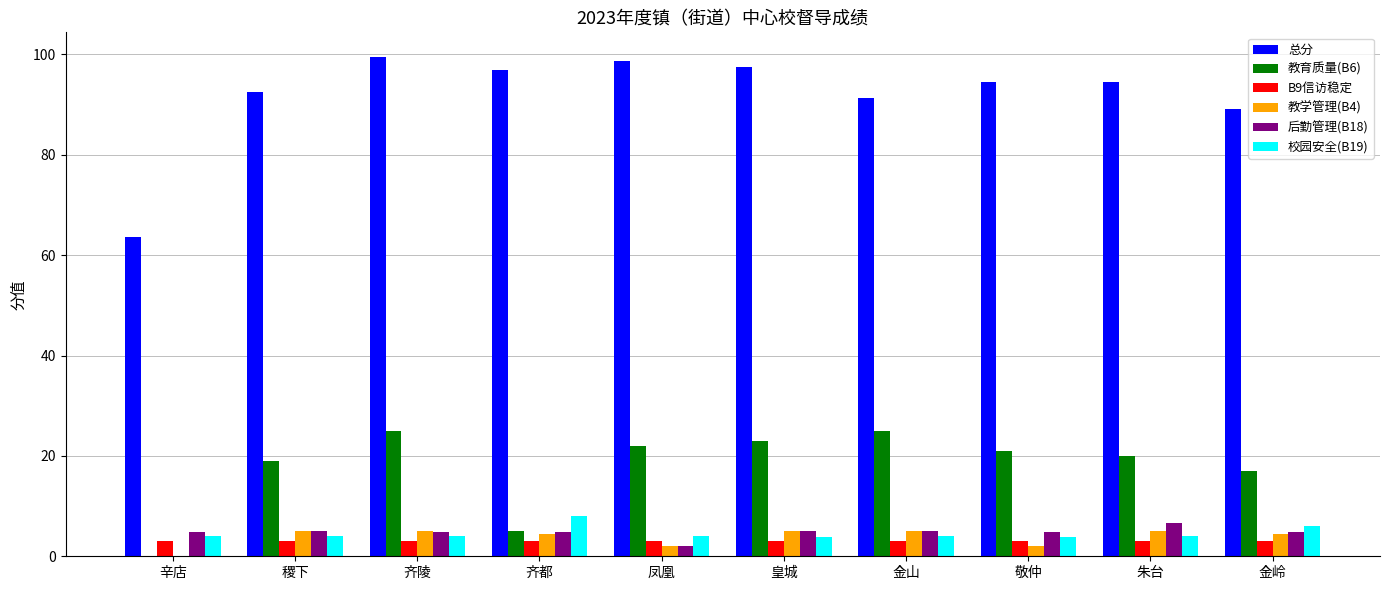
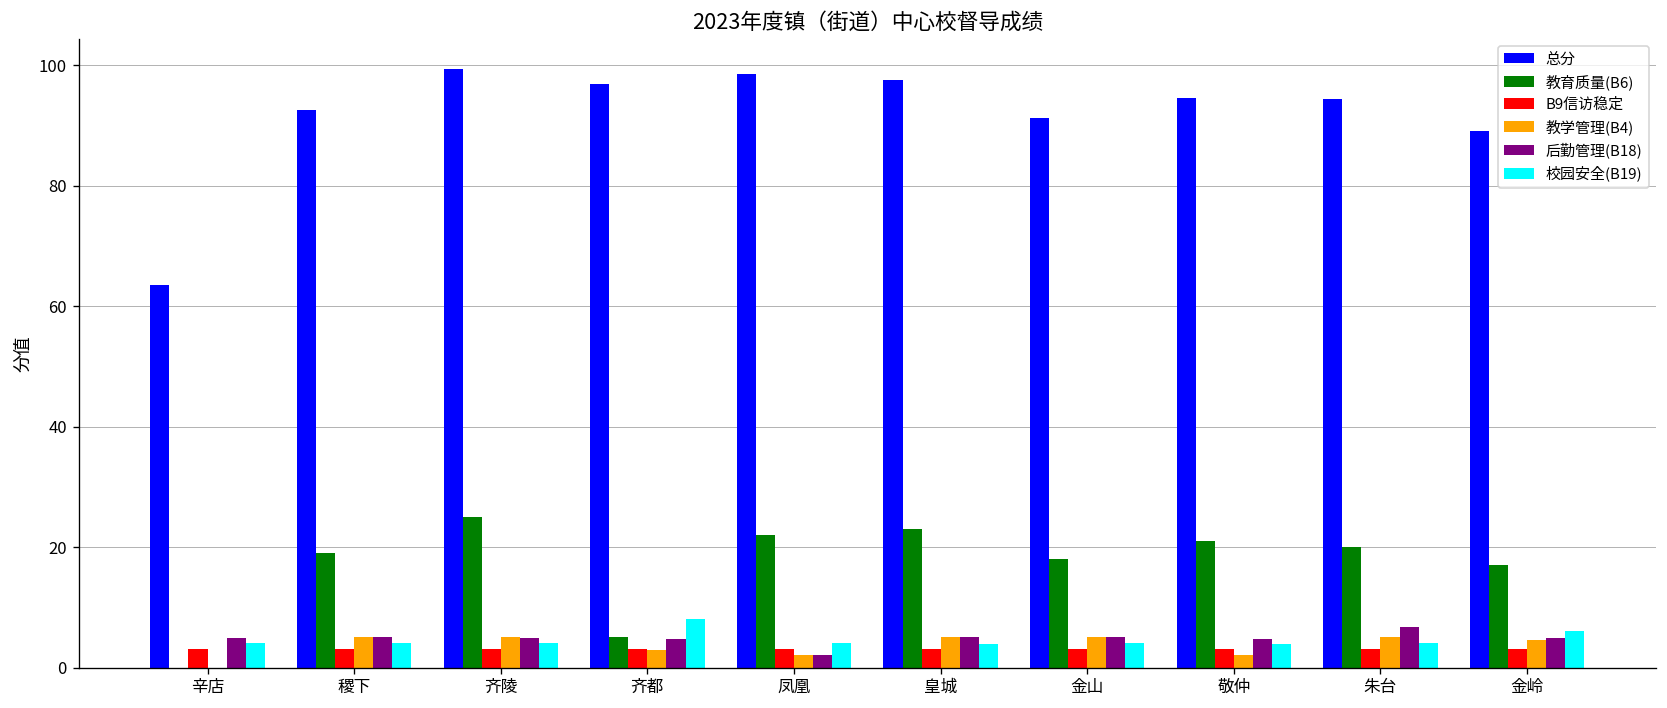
  {
    "总分": {
      "辛店": 64,
      "稷下": 93,
      "齐陵": 99,
      "齐都": 97,
      "凤凰": 99,
      "皇城": 98,
      "金山": 91,
      "敬仲": 95,
      "朱台": 94,
      "金岭": 89
    },
    "教育质量(B6)": {
      "辛店": 0,
      "稷下": 19,
      "齐陵": 25,
      "齐都": 5,
      "凤凰": 22,
      "皇城": 23,
-     "金山": 25,
+     "金山": 18,
      "敬仲": 21,
      "朱台": 20,
      "金岭": 17
    },
    "B9信访稳定": {
      "辛店": 3,
      "稷下": 3,
      "齐陵": 3,
      "齐都": 3,
      "凤凰": 3,
      "皇城": 3,
      "金山": 3,
      "敬仲": 3,
      "朱台": 3,
      "金岭": 3
    },
    "教学管理(B4)": {
      "辛店": 0,
      "稷下": 5,
      "齐陵": 5,
-     "齐都": 5,
+     "齐都": 3,
      "凤凰": 2,
      "皇城": 5,
      "金山": 5,
      "敬仲": 2,
      "朱台": 5,
      "金岭": 5
    },
    "后勤管理(B18)": {
      "辛店": 5,
      "稷下": 5,
      "齐陵": 5,
      "齐都": 5,
      "凤凰": 2,
      "皇城": 5,
      "金山": 5,
      "敬仲": 5,
      "朱台": 7,
      "金岭": 5
    },
    "校园安全(B19)": {
      "辛店": 4,
      "稷下": 4,
      "齐陵": 4,
      "齐都": 8,
      "凤凰": 4,
      "皇城": 4,
      "金山": 4,
      "敬仲": 4,
      "朱台": 4,
      "金岭": 6
    }
  }
